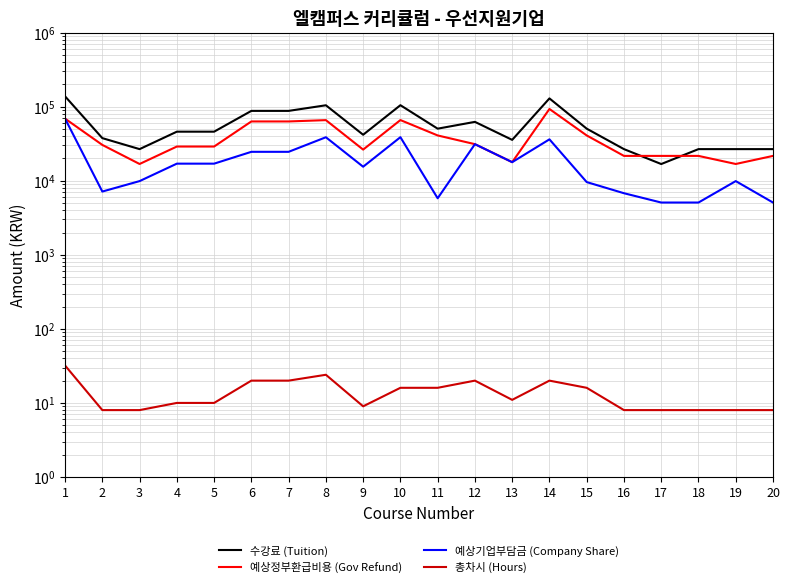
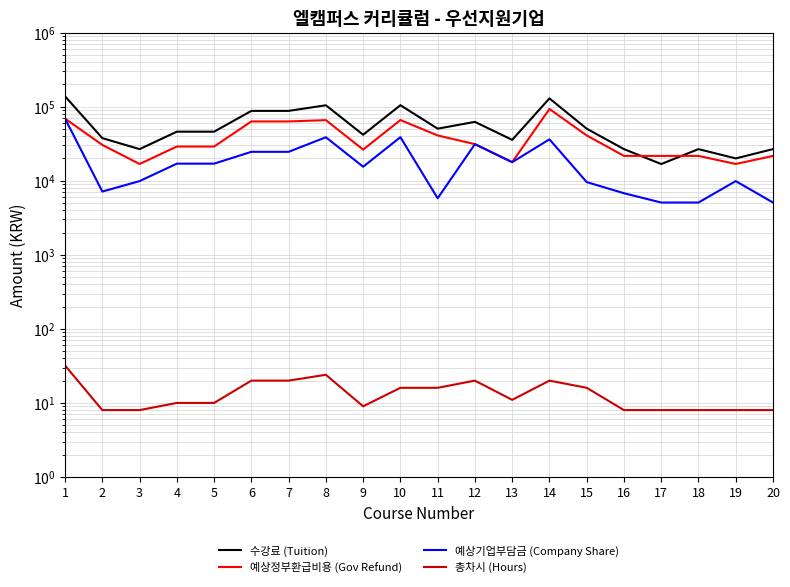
  {
    "수강료 (Tuition)": {
      "1": 140000,
      "2": 40000,
      "3": 27000,
      "4": 50000,
      "5": 50000,
      "6": 90000,
      "7": 90000,
      "8": 100000,
      "9": 40000,
      "10": 100000,
      "11": 50000,
      "12": 60000,
      "13": 40000,
      "14": 130000,
      "15": 50000,
      "16": 27000,
      "17": 17000,
      "18": 27000,
-     "19": 27000,
+     "19": 20000,
      "20": 27000
    },
    "예상기업부담금 (Company Share)": {
      "2": 7000,
      "3": 10000,
      "4": 17000,
      "5": 17000,
      "6": 25000,
      "7": 25000,
      "8": 40000,
      "9": 15000,
      "10": 40000,
      "11": 6000,
      "14": 40000,
      "15": 10000,
      "16": 7000,
      "17": 5000,
      "18": 5000,
      "19": 10000,
      "20": 5000
    }
  }
